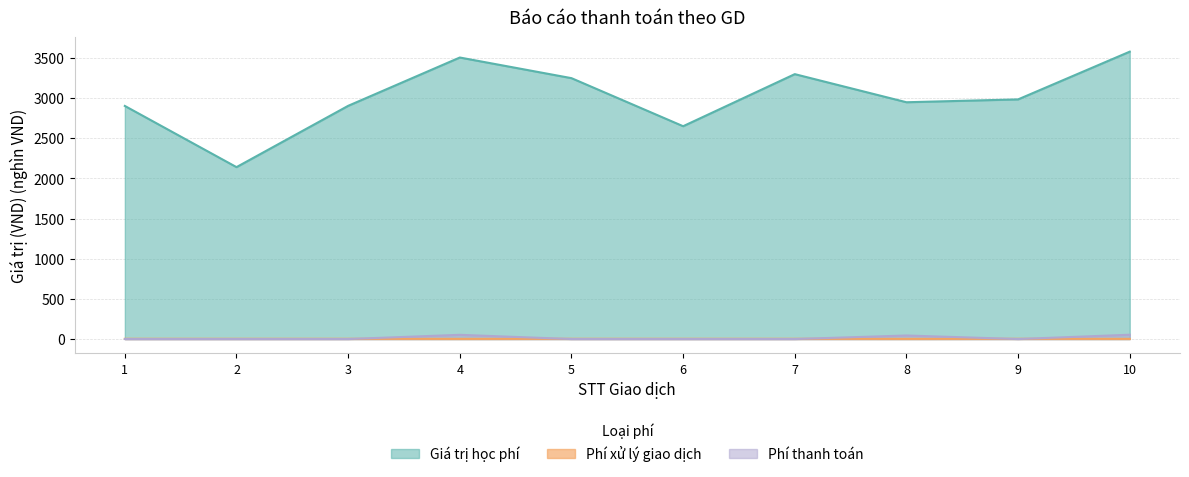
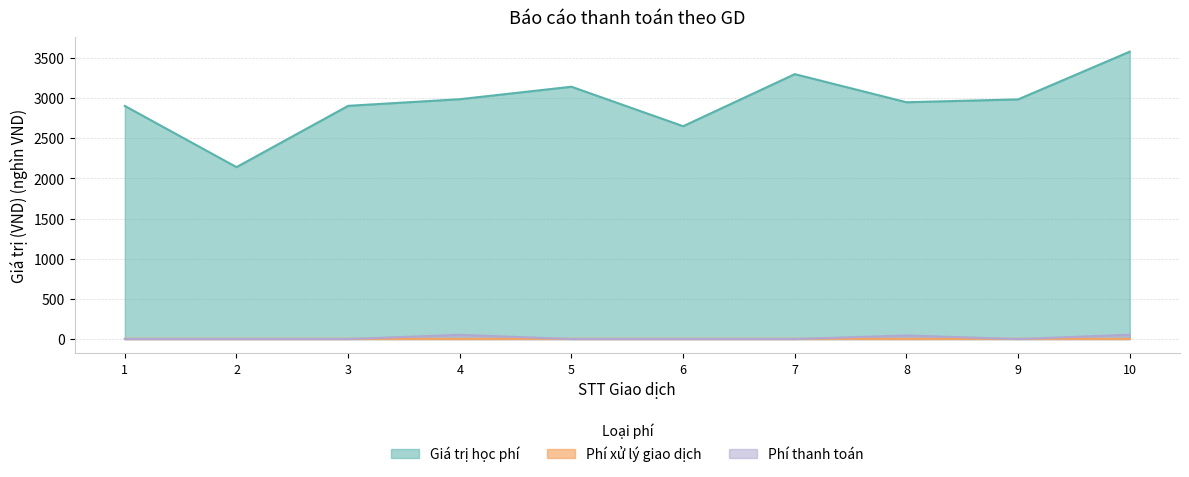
  {
    "Giá trị học phí": {
      "1": 2900,
      "2": 2100,
      "3": 2900,
-     "4": 3500,
-     "5": 3200,
+     "4": 3000,
+     "5": 3100,
      "6": 2700,
      "7": 3300,
      "8": 2900,
      "9": 3000,
      "10": 3600
    },
    "Phí xử lý giao dịch": {
      "4": 0,
      "8": 0,
      "10": 0
    },
    "Phí thanh toán": {
      "4": 100,
      "8": 0,
      "10": 100
    }
  }
